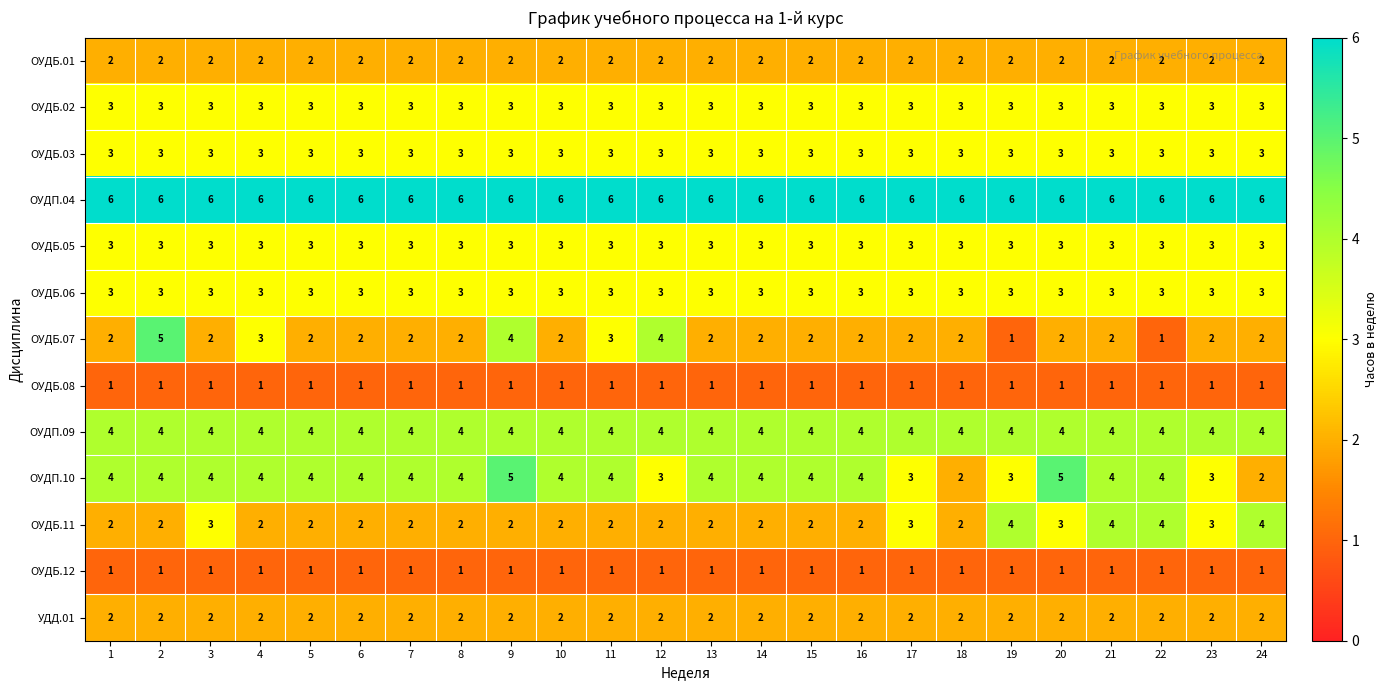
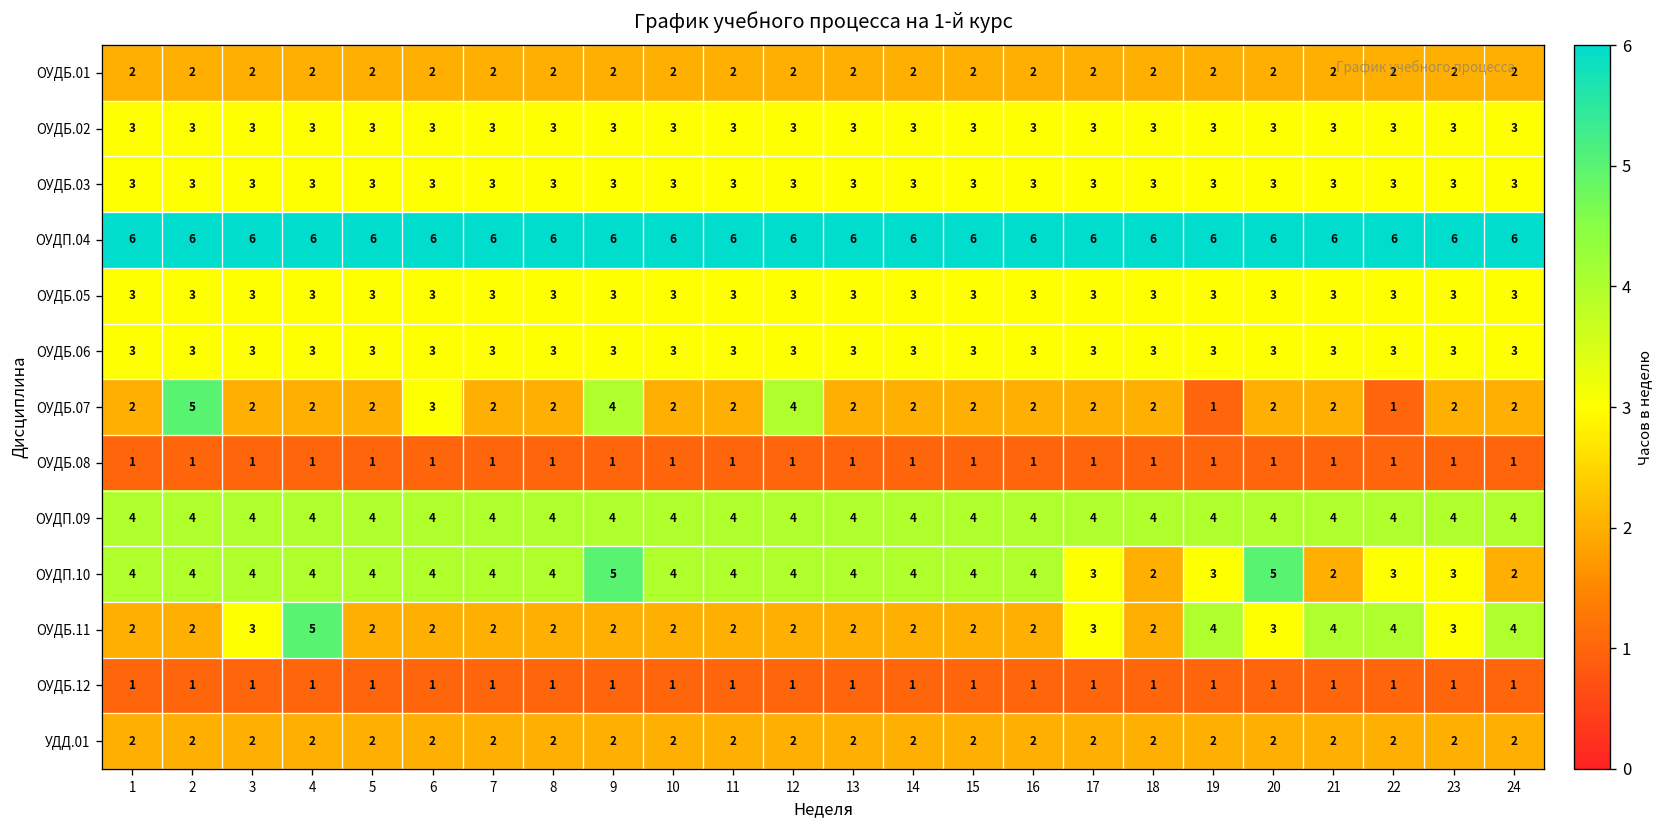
  {
    "ОУДБ.07": {
      "1": 2,
      "2": 5,
      "3": 2,
-     "4": 3,
+     "4": 2,
      "5": 2,
-     "6": 2,
+     "6": 3,
      "7": 2,
      "8": 2,
      "9": 4,
      "10": 2,
-     "11": 3,
+     "11": 2,
      "12": 4,
      "13": 2,
      "14": 2,
      "15": 2,
      "16": 2,
      "17": 2,
      "18": 2,
      "19": 1,
      "20": 2,
      "21": 2,
      "22": 1,
      "23": 2,
      "24": 2
    },
    "ОУДП.10": {
      "1": 4,
      "2": 4,
      "3": 4,
      "4": 4,
      "5": 4,
      "6": 4,
      "7": 4,
      "8": 4,
      "9": 5,
      "10": 4,
      "11": 4,
-     "12": 3,
+     "12": 4,
      "13": 4,
      "14": 4,
      "15": 4,
      "16": 4,
      "17": 3,
      "18": 2,
      "19": 3,
      "20": 5,
-     "21": 4,
-     "22": 4,
+     "21": 2,
+     "22": 3,
      "23": 3,
      "24": 2
    },
    "ОУДБ.11": {
      "1": 2,
      "2": 2,
      "3": 3,
-     "4": 2,
+     "4": 5,
      "5": 2,
      "6": 2,
      "7": 2,
      "8": 2,
      "9": 2,
      "10": 2,
      "11": 2,
      "12": 2,
      "13": 2,
      "14": 2,
      "15": 2,
      "16": 2,
      "17": 3,
      "18": 2,
      "19": 4,
      "20": 3,
      "21": 4,
      "22": 4,
      "23": 3,
      "24": 4
    }
  }
